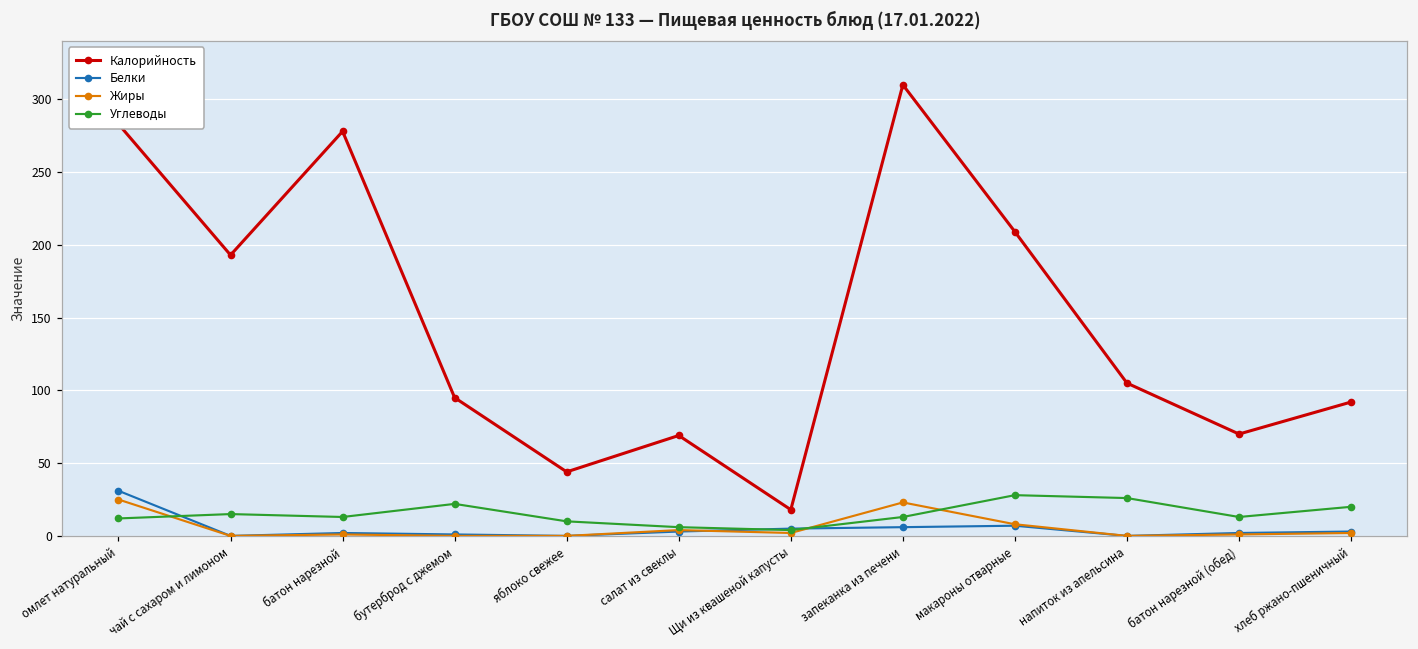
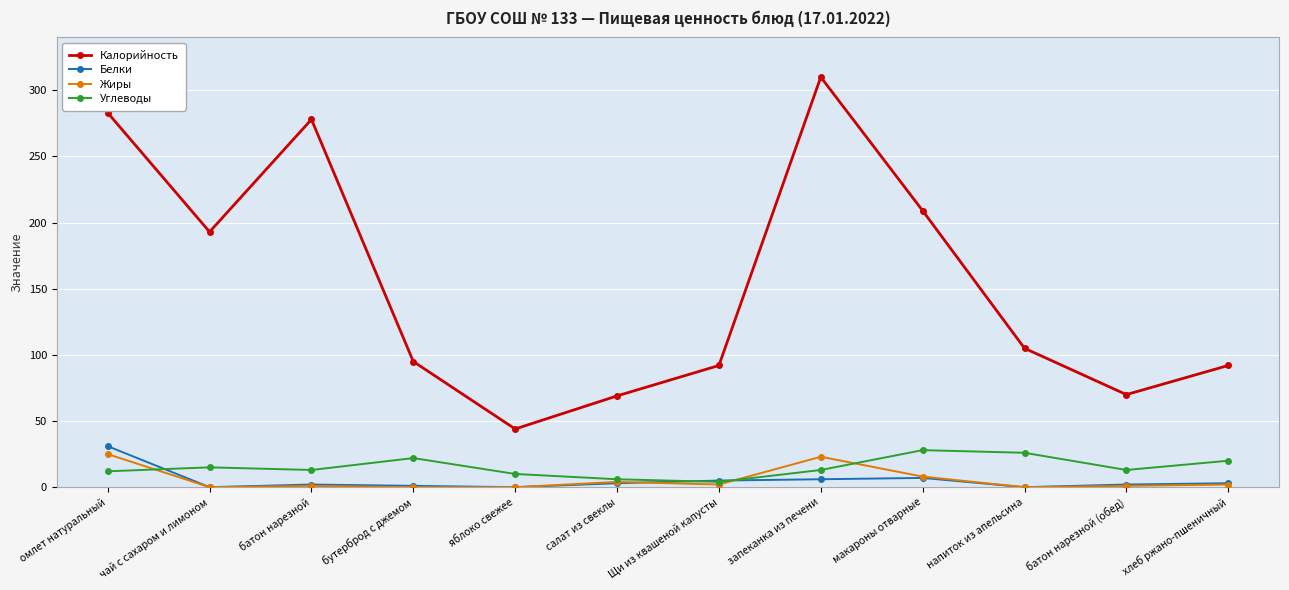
  {
    "Калорийность": {
      "омлет натуральный": 283,
      "чай с сахаром и лимоном": 193,
      "батон нарезной": 278,
      "бутерброд с джемом": 95,
      "яблоко свежее": 44,
      "салат из свеклы": 69,
-     "Щи из квашеной капусты": 18,
+     "Щи из квашеной капусты": 92,
      "запеканка из печени": 310,
      "макароны отварные": 209,
      "напиток из апельсина": 105,
      "батон нарезной (обед)": 70,
      "хлеб ржано-пшеничный": 92
    },
    "Белки": {
      "омлет натуральный": 31,
      "запеканка из печени": 6
    },
    "Жиры": {
      "омлет натуральный": 25,
      "Щи из квашеной капусты": 2,
      "запеканка из печени": 23
    },
    "Углеводы": {
      "омлет натуральный": 12,
      "чай с сахаром и лимоном": 15,
      "батон нарезной": 13,
      "бутерброд с джемом": 22,
      "яблоко свежее": 10,
      "салат из свеклы": 6,
      "запеканка из печени": 13,
      "макароны отварные": 28,
      "напиток из апельсина": 26,
      "батон нарезной (обед)": 13,
      "хлеб ржано-пшеничный": 20
    }
  }
